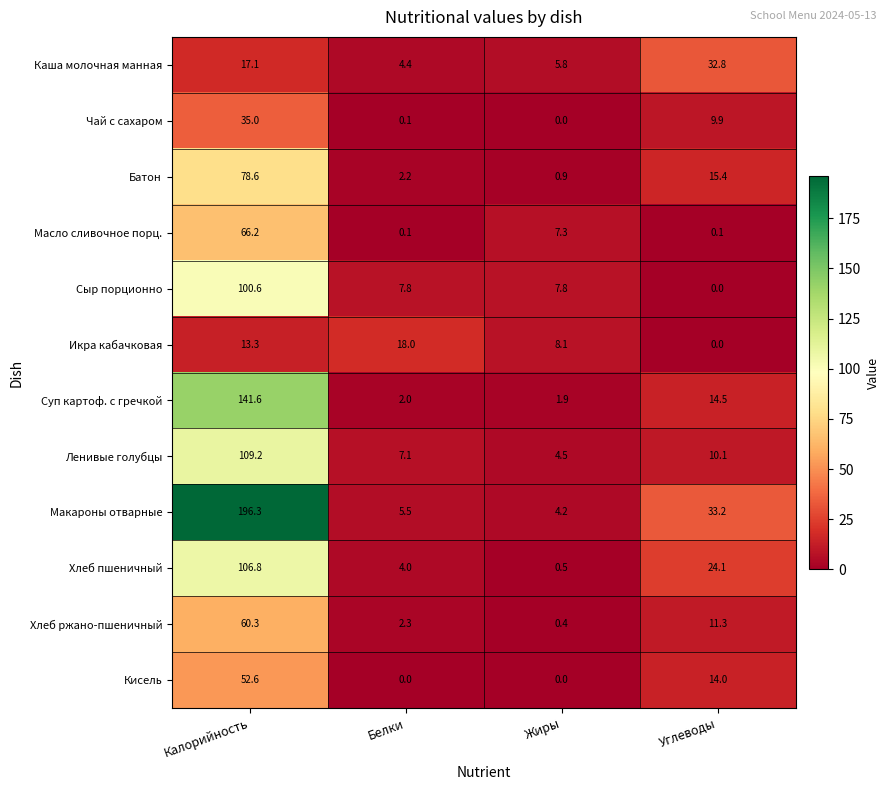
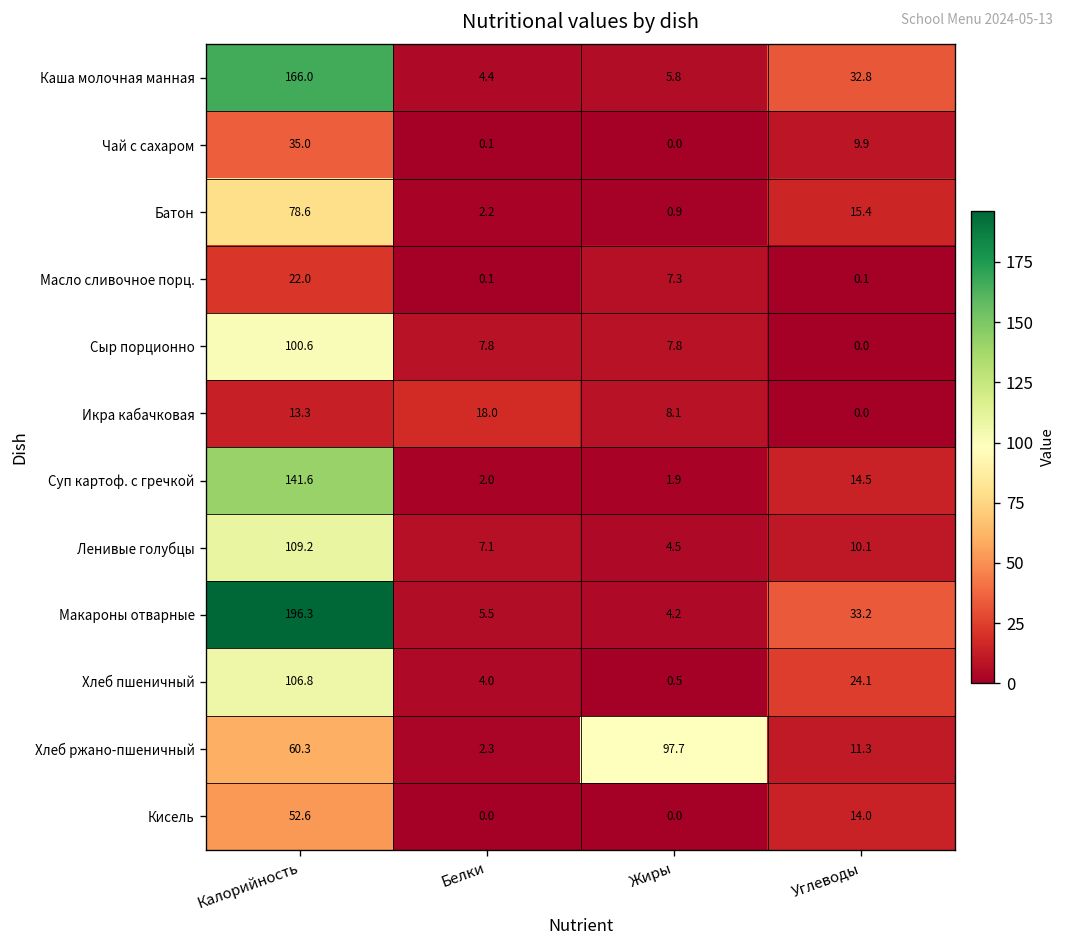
  {
    "Каша молочная манная": {
-     "Калорийность": 17.1,
+     "Калорийность": 166.0,
      "Белки": 4.4,
      "Жиры": 5.8,
      "Углеводы": 32.8
    },
    "Чай с сахаром": {
      "Калорийность": 35.0,
      "Белки": 0.1,
      "Жиры": 0.0,
      "Углеводы": 9.9
    },
    "Батон": {
      "Калорийность": 78.6,
      "Белки": 2.2,
      "Жиры": 0.9,
      "Углеводы": 15.4
    },
    "Масло сливочное порц.": {
-     "Калорийность": 66.2,
+     "Калорийность": 22.0,
      "Белки": 0.1,
      "Жиры": 7.3,
      "Углеводы": 0.1
    },
    "Сыр порционно": {
      "Калорийность": 100.6,
      "Белки": 7.8,
      "Жиры": 7.8,
      "Углеводы": 0.0
    },
    "Икра кабачковая": {
      "Калорийность": 13.3,
      "Белки": 18.0,
      "Жиры": 8.1,
      "Углеводы": 0.0
    },
    "Суп картоф. с гречкой": {
      "Калорийность": 141.6,
      "Белки": 2.0,
      "Жиры": 1.9,
      "Углеводы": 14.5
    },
    "Ленивые голубцы": {
      "Калорийность": 109.2,
      "Белки": 7.1,
      "Жиры": 4.5,
      "Углеводы": 10.1
    },
    "Макароны отварные": {
      "Калорийность": 196.3,
      "Белки": 5.5,
      "Жиры": 4.2,
      "Углеводы": 33.2
    },
    "Хлеб пшеничный": {
      "Калорийность": 106.8,
      "Белки": 4.0,
      "Жиры": 0.5,
      "Углеводы": 24.1
    },
    "Хлеб ржано-пшеничный": {
      "Калорийность": 60.3,
      "Белки": 2.3,
-     "Жиры": 0.4,
+     "Жиры": 97.7,
      "Углеводы": 11.3
    },
    "Кисель": {
      "Калорийность": 52.6,
      "Белки": 0.0,
      "Жиры": 0.0,
      "Углеводы": 14.0
    }
  }
